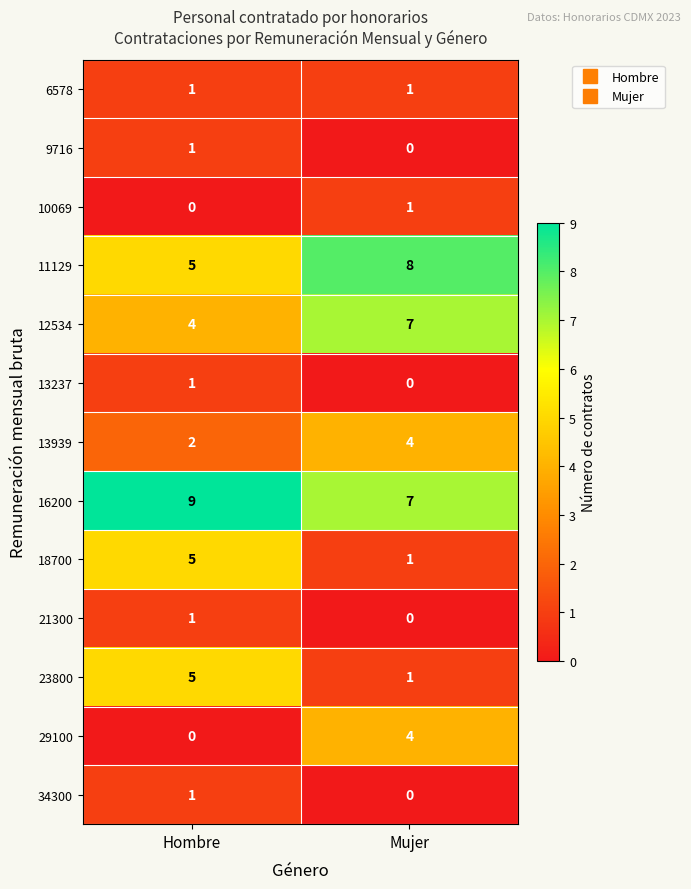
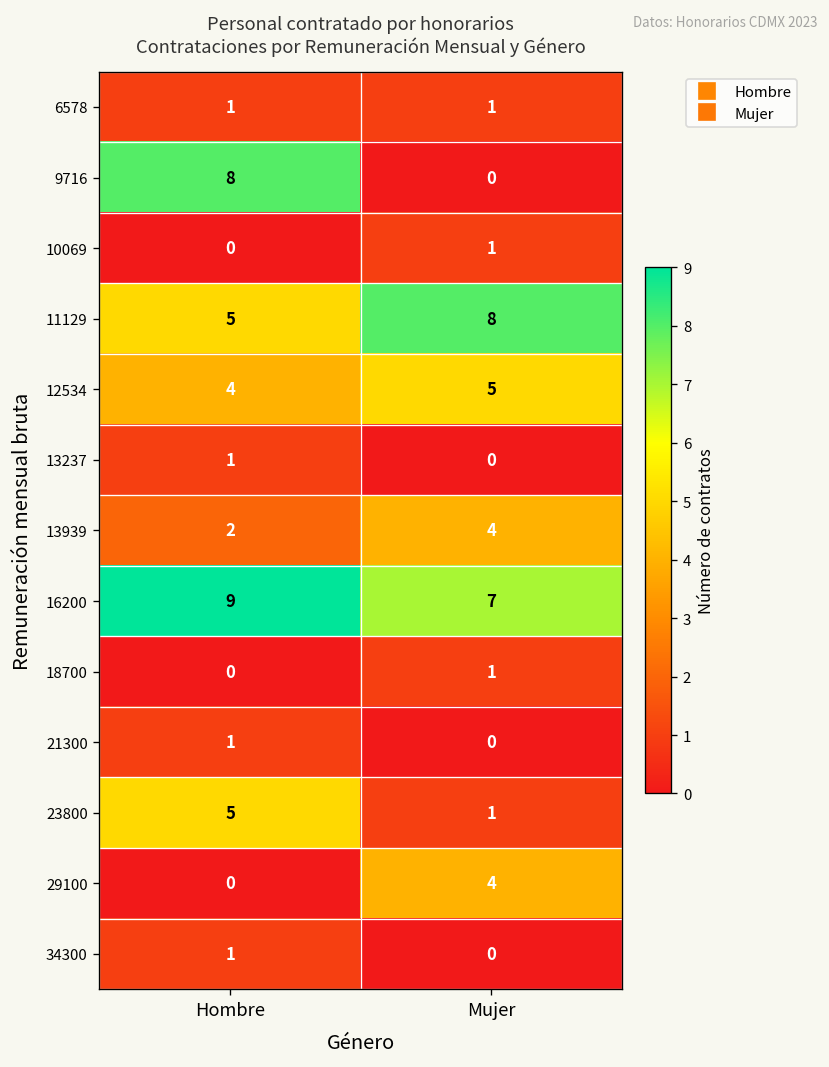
  {
    "6578": {
      "Hombre": 1,
      "Mujer": 1
    },
    "9716": {
-     "Hombre": 1,
+     "Hombre": 8,
      "Mujer": 0
    },
    "10069": {
      "Hombre": 0,
      "Mujer": 1
    },
    "11129": {
      "Hombre": 5,
      "Mujer": 8
    },
    "12534": {
      "Hombre": 4,
-     "Mujer": 7
+     "Mujer": 5
    },
    "13237": {
      "Hombre": 1,
      "Mujer": 0
    },
    "13939": {
      "Hombre": 2,
      "Mujer": 4
    },
    "16200": {
      "Hombre": 9,
      "Mujer": 7
    },
    "18700": {
-     "Hombre": 5,
+     "Hombre": 0,
      "Mujer": 1
    },
    "21300": {
      "Hombre": 1,
      "Mujer": 0
    },
    "23800": {
      "Hombre": 5,
      "Mujer": 1
    },
    "29100": {
      "Hombre": 0,
      "Mujer": 4
    },
    "34300": {
      "Hombre": 1,
      "Mujer": 0
    }
  }
